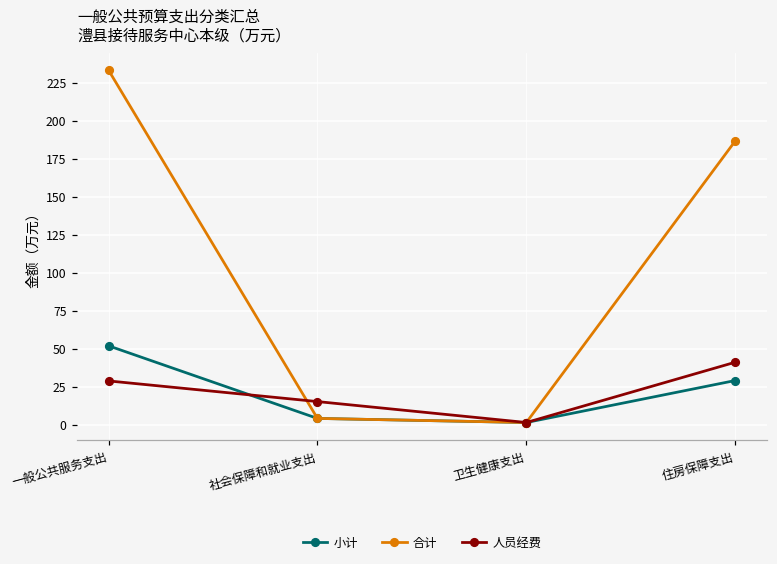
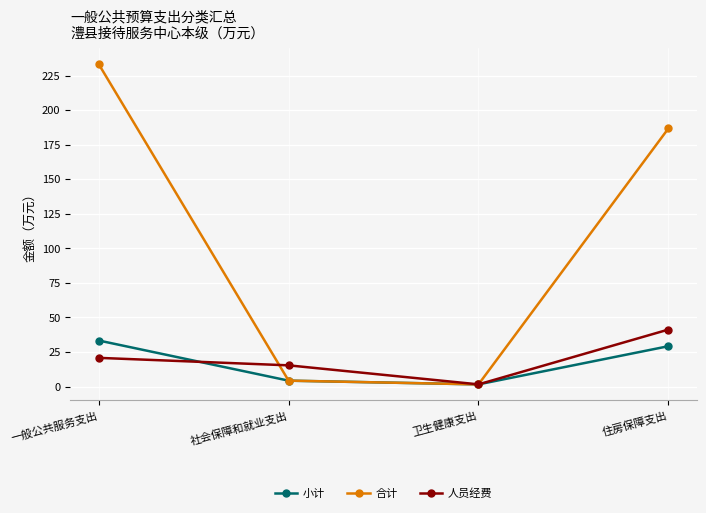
  {
    "小计": {
-     "一般公共服务支出": 52,
+     "一般公共服务支出": 33,
      "住房保障支出": 29
    },
    "合计": {
      "一般公共服务支出": 233,
      "住房保障支出": 187
    },
    "人员经费": {
-     "一般公共服务支出": 29,
+     "一般公共服务支出": 21,
      "社会保障和就业支出": 15,
      "住房保障支出": 41
    }
  }
